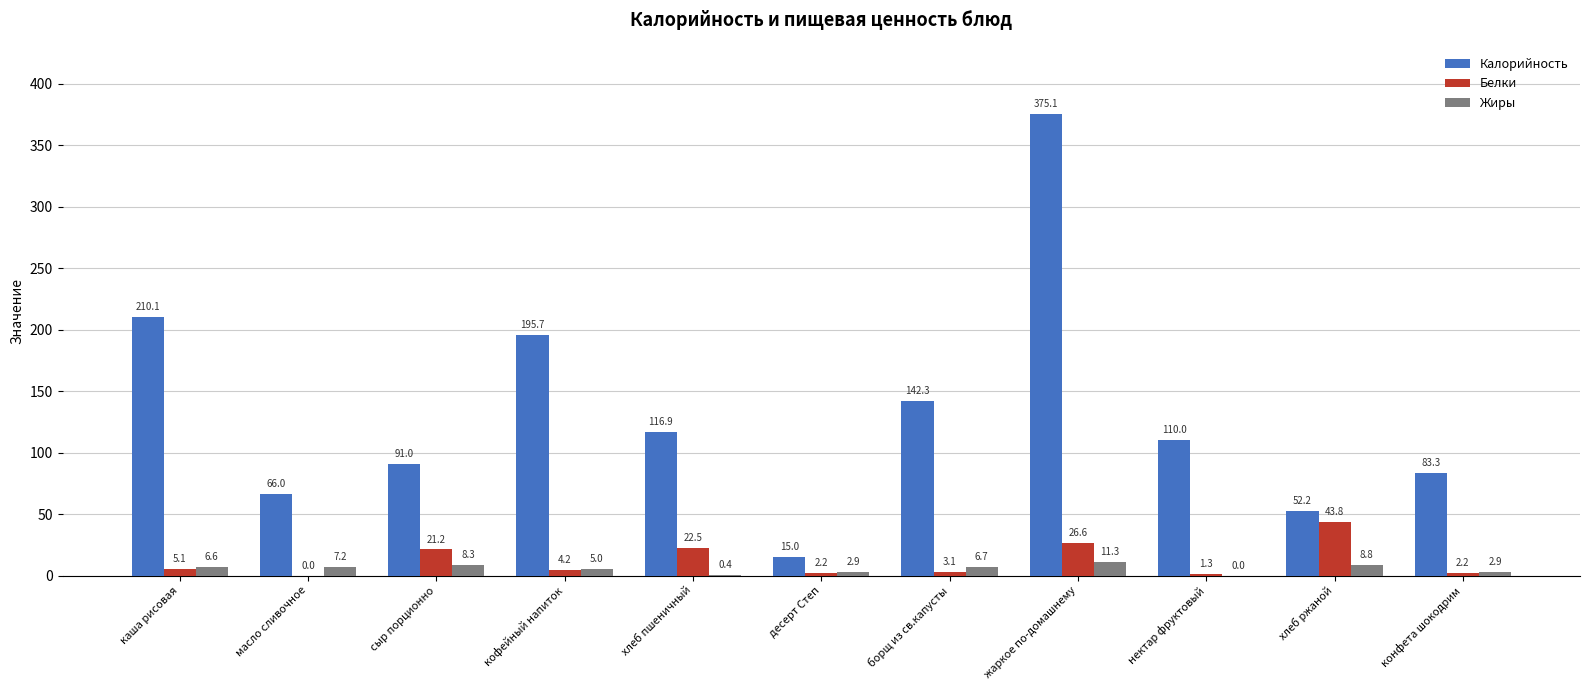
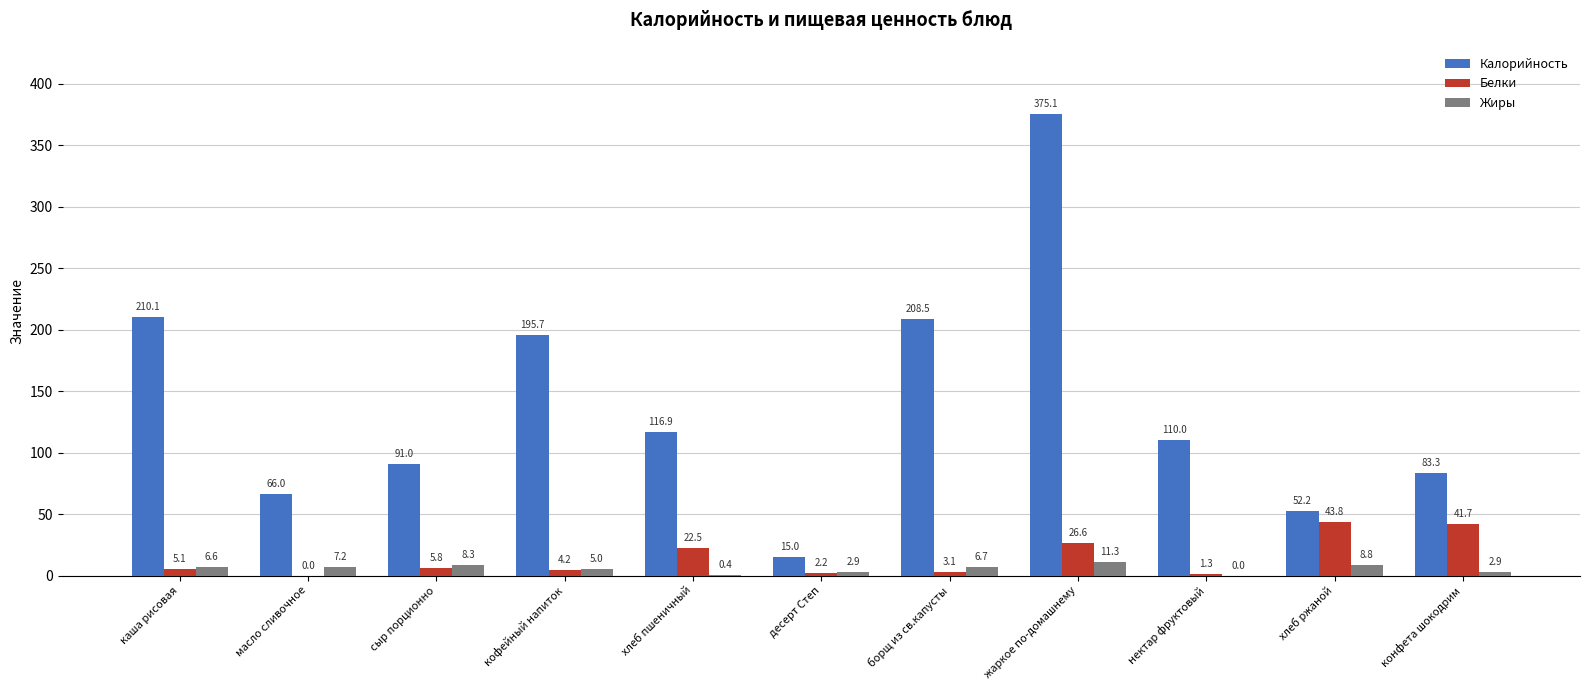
  {
    "Калорийность": {
      "каша рисовая": 210.1,
      "масло сливочное": 66.0,
      "сыр порционно": 91.0,
      "кофейный напиток": 195.7,
      "хлеб пшеничный": 116.9,
      "десерт Степ": 15.0,
-     "борщ из св.капусты": 142.3,
+     "борщ из св.капусты": 208.5,
      "жаркое по-домашнему": 375.1,
      "нектар фруктовый": 110.0,
      "хлеб ржаной": 52.2,
      "конфета шокодрим": 83.3
    },
    "Белки": {
      "каша рисовая": 5.1,
      "масло сливочное": 0.0,
-     "сыр порционно": 21.2,
+     "сыр порционно": 5.8,
      "кофейный напиток": 4.2,
      "хлеб пшеничный": 22.5,
      "десерт Степ": 2.2,
      "борщ из св.капусты": 3.1,
      "жаркое по-домашнему": 26.6,
      "нектар фруктовый": 1.3,
      "хлеб ржаной": 43.8,
-     "конфета шокодрим": 2.2
+     "конфета шокодрим": 41.7
    },
    "Жиры": {
      "каша рисовая": 6.6,
      "масло сливочное": 7.2,
      "сыр порционно": 8.3,
      "кофейный напиток": 5.0,
      "хлеб пшеничный": 0.4,
      "десерт Степ": 2.9,
      "борщ из св.капусты": 6.7,
      "жаркое по-домашнему": 11.3,
      "нектар фруктовый": 0.0,
      "хлеб ржаной": 8.8,
      "конфета шокодрим": 2.9
    }
  }
